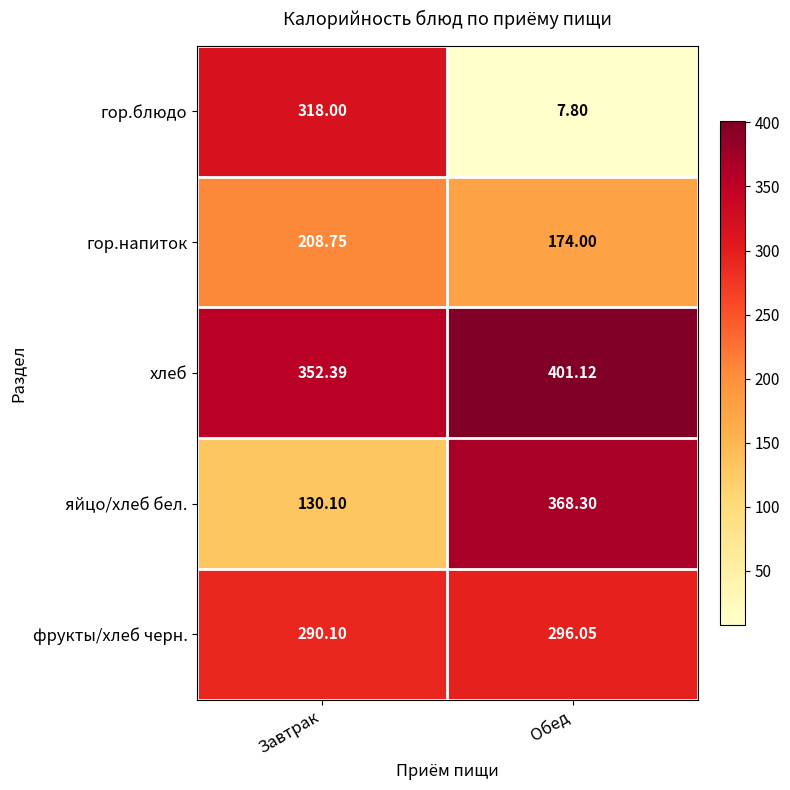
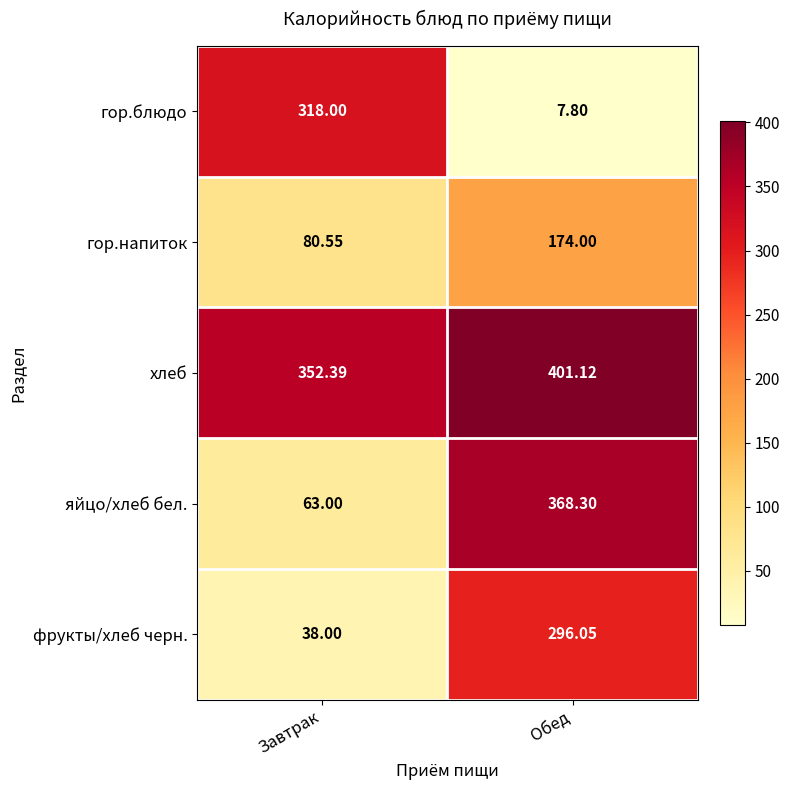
  {
    "гор.блюдо": {
      "Завтрак": 318.00,
      "Обед": 7.80
    },
    "гор.напиток": {
-     "Завтрак": 208.75,
+     "Завтрак": 80.55,
      "Обед": 174.00
    },
    "хлеб": {
      "Завтрак": 352.39,
      "Обед": 401.12
    },
    "яйцо/хлеб бел.": {
-     "Завтрак": 130.10,
+     "Завтрак": 63.00,
      "Обед": 368.30
    },
    "фрукты/хлеб черн.": {
-     "Завтрак": 290.10,
+     "Завтрак": 38.00,
      "Обед": 296.05
    }
  }
